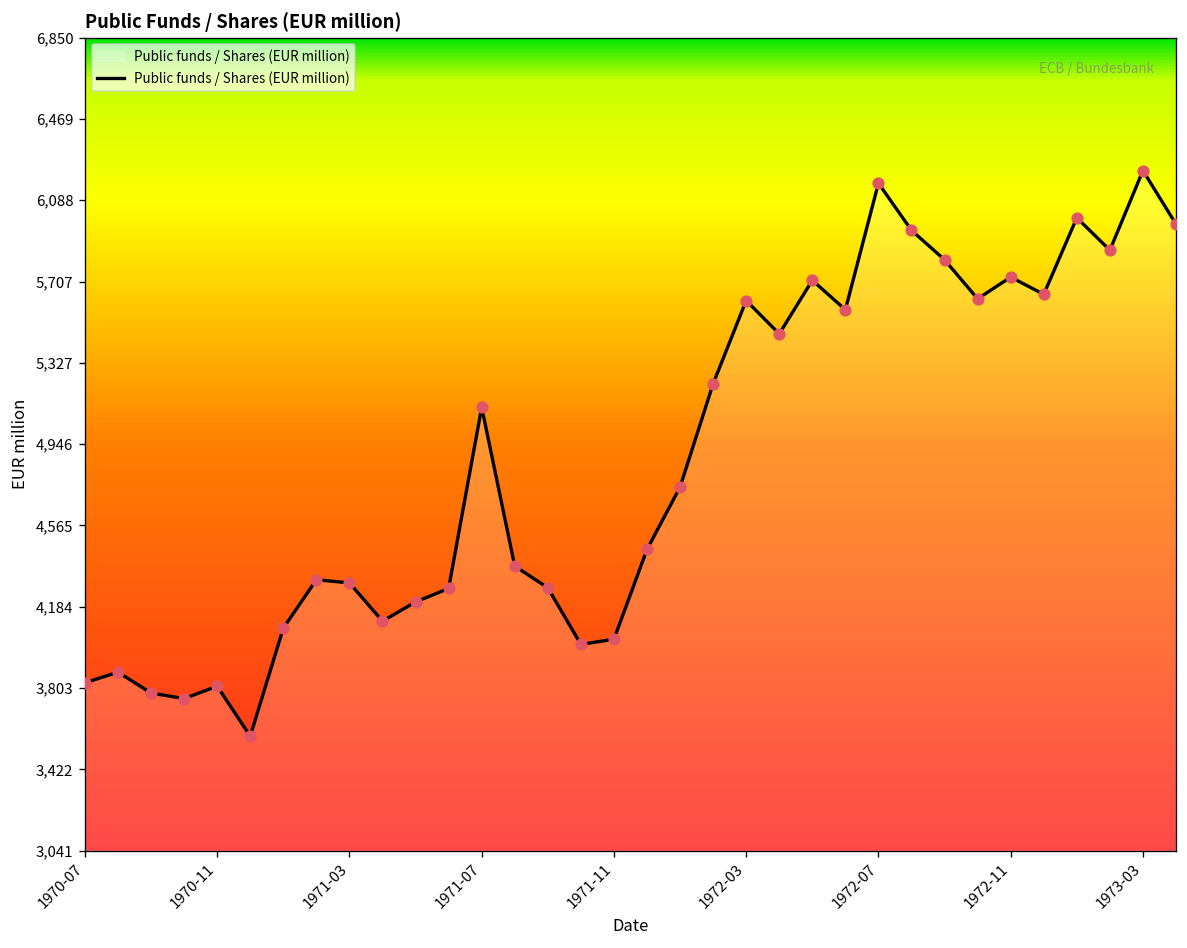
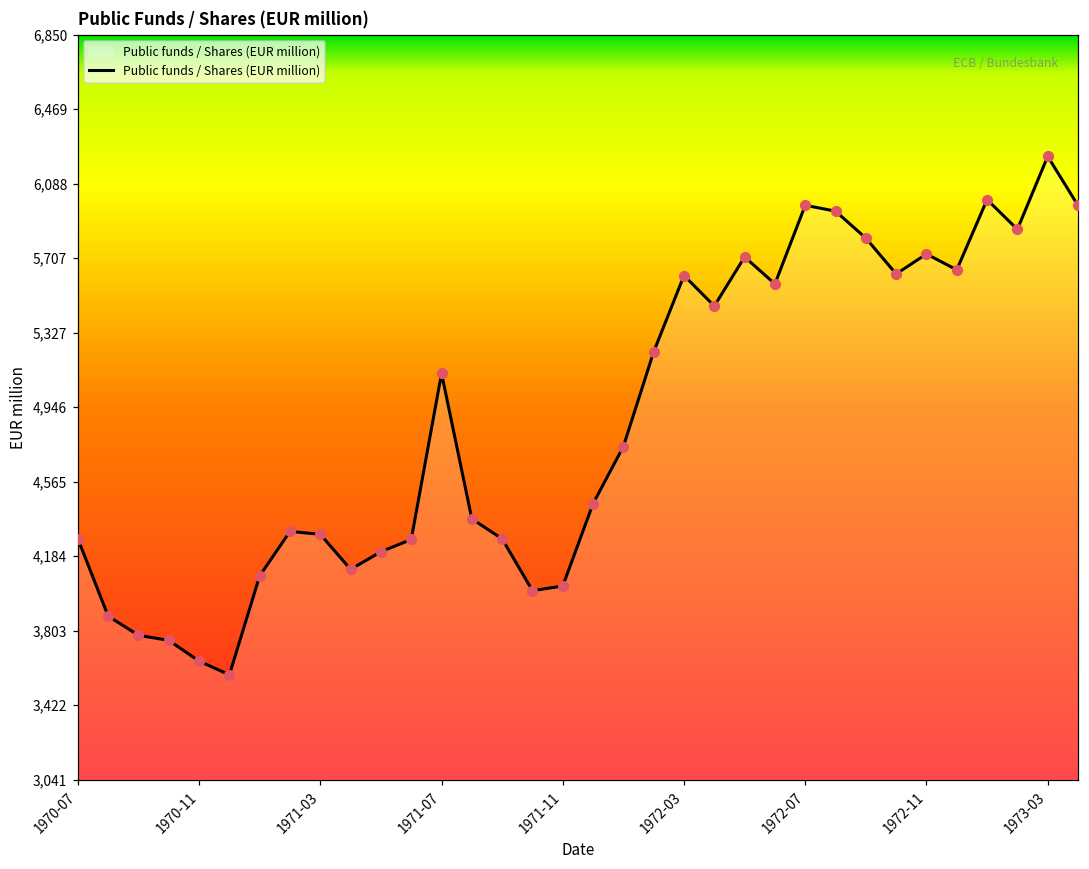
  {
-   "1970-07": "3,830",
-   "1970-11": "3,810",
+   "1970-07": "4,270",
+   "1970-11": "3,650",
    "1971-03": "4,300",
    "1971-07": "5,120",
    "1971-11": "4,030",
    "1972-03": "5,620",
-   "1972-07": "6,170",
+   "1972-07": "5,980",
    "1972-11": "5,730",
    "1973-03": "6,230"
  }
